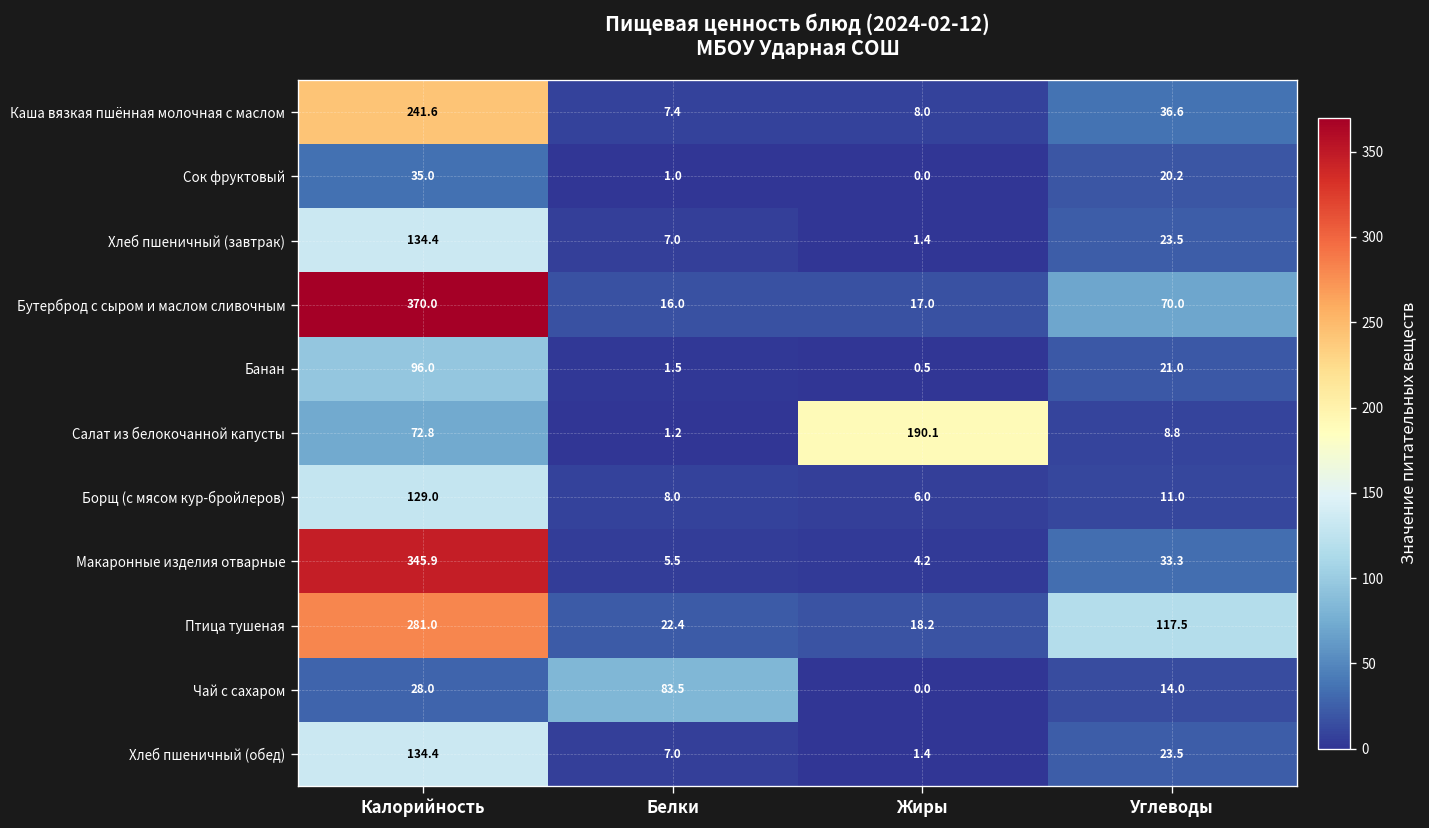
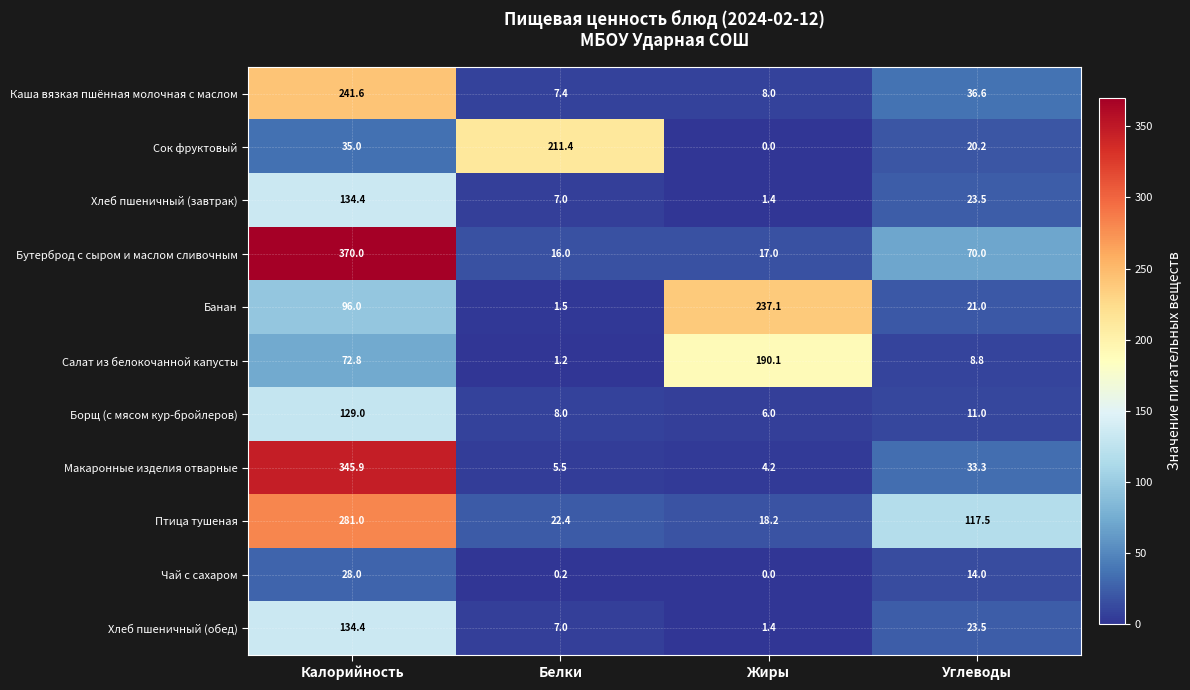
  {
    "Каша вязкая пшённая молочная с маслом": {
      "Калорийность": 241.6,
      "Белки": 7.4,
      "Жиры": 8.0,
      "Углеводы": 36.6
    },
    "Сок фруктовый": {
      "Калорийность": 35.0,
-     "Белки": 1.0,
+     "Белки": 211.4,
      "Жиры": 0.0,
      "Углеводы": 20.2
    },
    "Хлеб пшеничный (завтрак)": {
      "Калорийность": 134.4,
      "Белки": 7.0,
      "Жиры": 1.4,
      "Углеводы": 23.5
    },
    "Бутерброд с сыром и маслом сливочным": {
      "Калорийность": 370.0,
      "Белки": 16.0,
      "Жиры": 17.0,
      "Углеводы": 70.0
    },
    "Банан": {
      "Калорийность": 96.0,
      "Белки": 1.5,
-     "Жиры": 0.5,
+     "Жиры": 237.1,
      "Углеводы": 21.0
    },
    "Салат из белокочанной капусты": {
      "Калорийность": 72.8,
      "Белки": 1.2,
      "Жиры": 190.1,
      "Углеводы": 8.8
    },
    "Борщ (с мясом кур-бройлеров)": {
      "Калорийность": 129.0,
      "Белки": 8.0,
      "Жиры": 6.0,
      "Углеводы": 11.0
    },
    "Макаронные изделия отварные": {
      "Калорийность": 345.9,
      "Белки": 5.5,
      "Жиры": 4.2,
      "Углеводы": 33.3
    },
    "Птица тушеная": {
      "Калорийность": 281.0,
      "Белки": 22.4,
      "Жиры": 18.2,
      "Углеводы": 117.5
    },
    "Чай с сахаром": {
      "Калорийность": 28.0,
-     "Белки": 83.5,
+     "Белки": 0.2,
      "Жиры": 0.0,
      "Углеводы": 14.0
    },
    "Хлеб пшеничный (обед)": {
      "Калорийность": 134.4,
      "Белки": 7.0,
      "Жиры": 1.4,
      "Углеводы": 23.5
    }
  }
